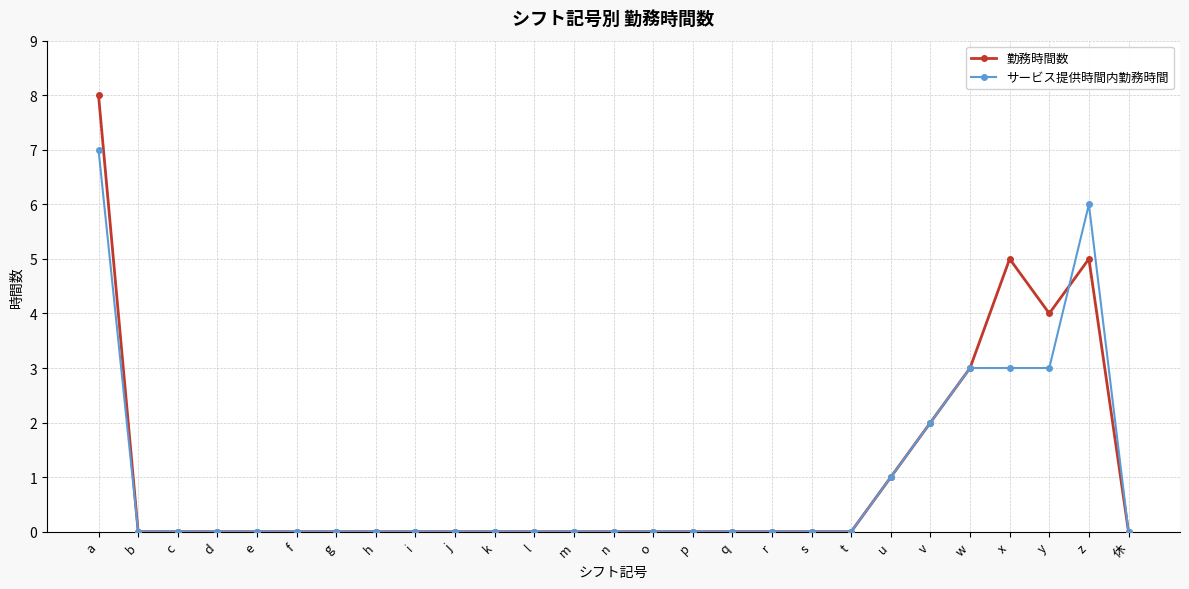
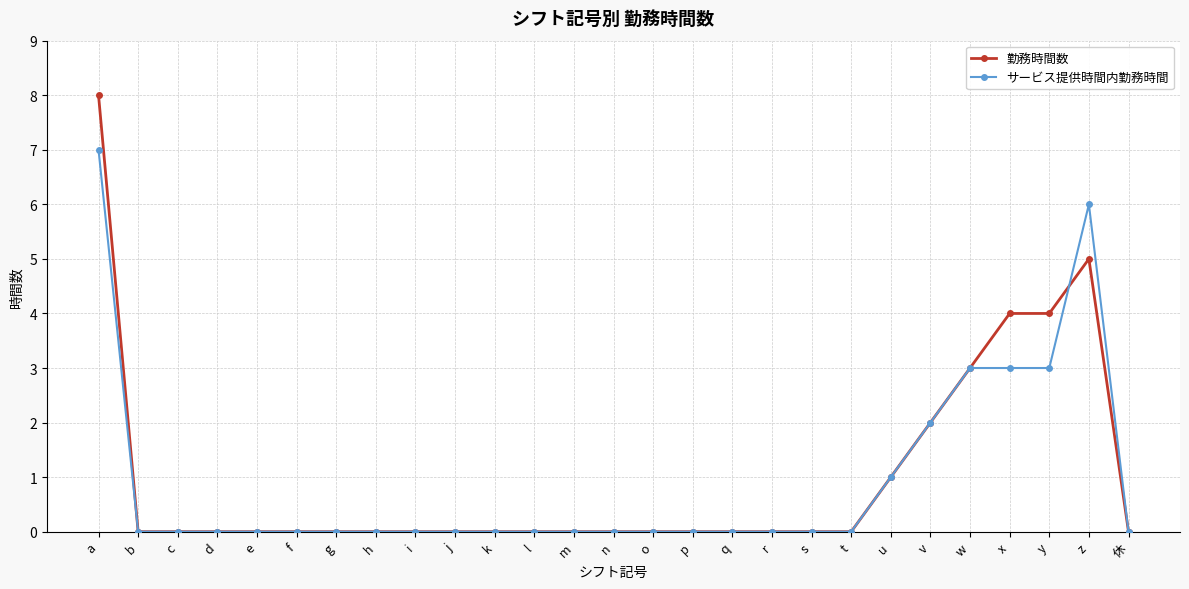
  {
    "勤務時間数": {
      "a": 8,
-     "x": 5,
+     "x": 4,
      "y": 4,
      "z": 5
    },
    "サービス提供時間内勤務時間": {
      "a": 7,
      "x": 3,
      "y": 3,
      "z": 6
    }
  }
